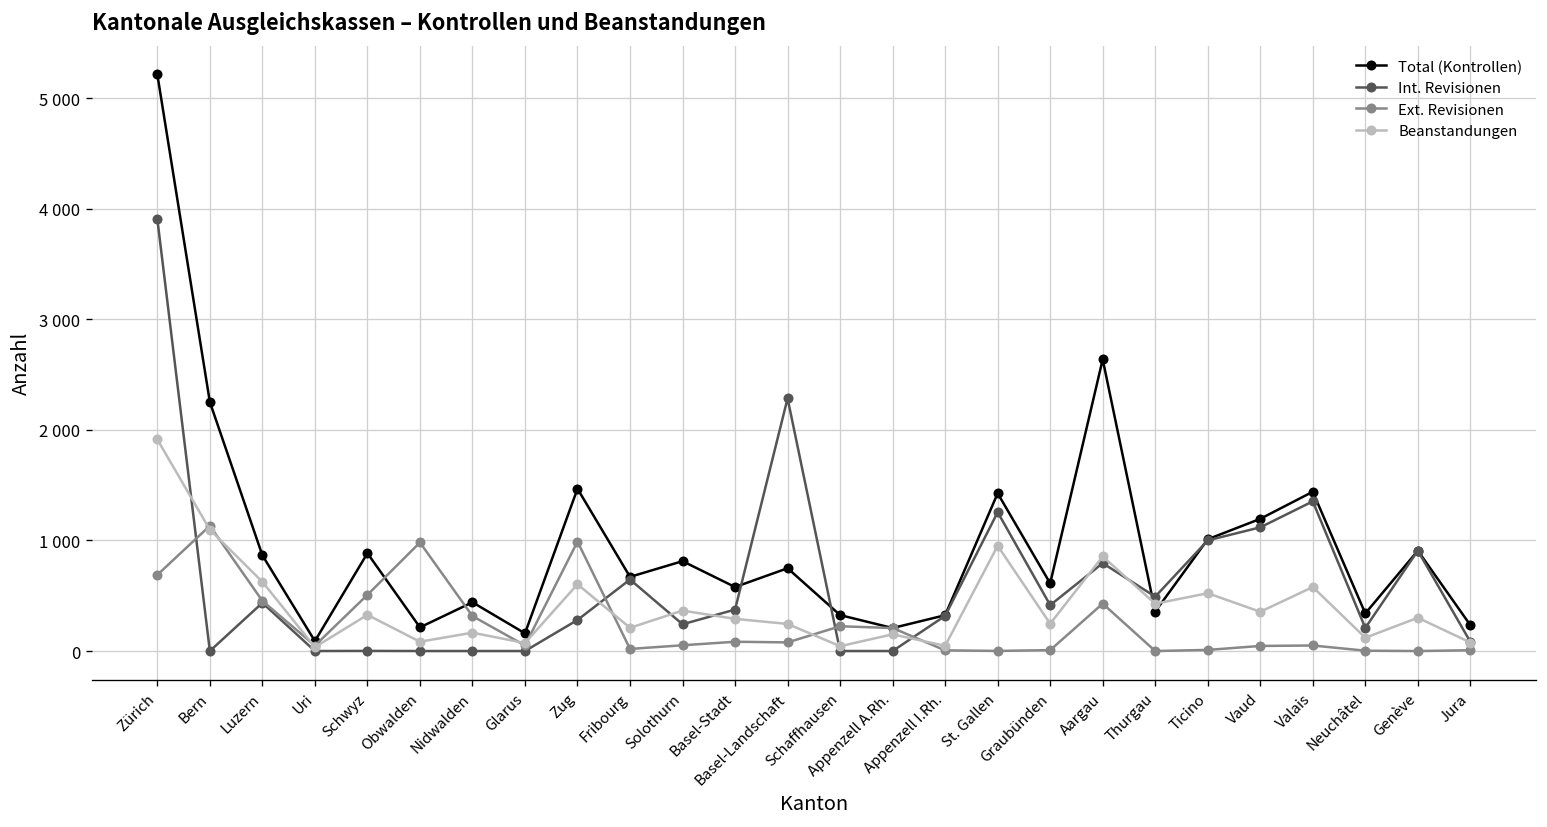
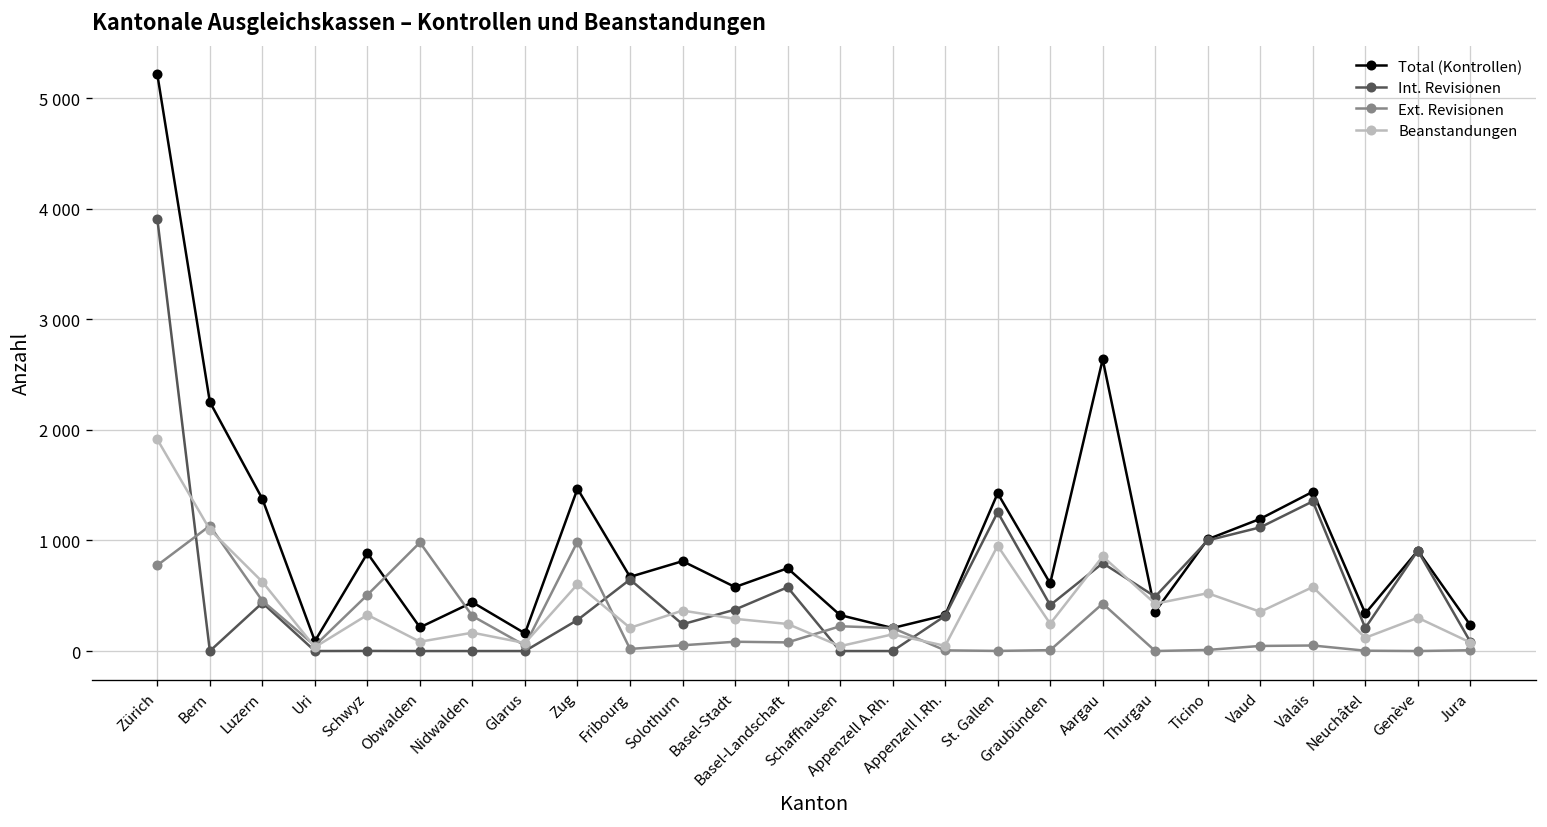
  {
    "Total (Kontrollen)": {
      "Zürich": 5200,
      "Bern": 2300,
-     "Luzern": 900,
+     "Luzern": 1400,
      "Uri": 100,
      "Schwyz": 900,
      "Obwalden": 200,
      "Nidwalden": 400,
      "Glarus": 200,
      "Zug": 1500,
      "Solothurn": 800,
      "Basel-Stadt": 600,
      "Basel-Landschaft": 700,
      "Schaffhausen": 300,
      "St. Gallen": 1400,
      "Graubünden": 600,
      "Aargau": 2600,
      "Thurgau": 400,
      "Vaud": 1200,
      "Valais": 1400,
      "Neuchâtel": 300,
      "Jura": 200
    },
    "Int. Revisionen": {
      "Zürich": 3900,
      "Bern": 0,
      "Uri": 0,
      "Schwyz": 0,
      "Obwalden": 0,
      "Nidwalden": 0,
      "Glarus": 0,
      "Zug": 300,
      "Solothurn": 200,
      "Basel-Stadt": 400,
-     "Basel-Landschaft": 2300,
+     "Basel-Landschaft": 600,
      "Schaffhausen": 0,
      "Appenzell A.Rh.": 0,
      "St. Gallen": 1300,
      "Graubünden": 400,
      "Aargau": 800,
      "Thurgau": 500,
      "Vaud": 1100,
      "Valais": 1400,
      "Neuchâtel": 200
    },
    "Ext. Revisionen": {
-     "Zürich": 700,
+     "Zürich": 800,
      "Bern": 1100,
      "Schwyz": 500,
      "Obwalden": 1000,
      "Nidwalden": 300,
      "Zug": 1000,
      "Fribourg": 0,
      "Solothurn": 100,
      "Basel-Stadt": 100,
      "Basel-Landschaft": 100,
      "Schaffhausen": 200,
      "Appenzell I.Rh.": 0,
      "St. Gallen": 0,
      "Graubünden": 0,
      "Aargau": 400,
      "Thurgau": 0,
      "Ticino": 0,
      "Vaud": 0,
      "Valais": 100,
      "Neuchâtel": 0,
      "Genève": 0,
      "Jura": 0
    },
    "Beanstandungen": {
      "Zürich": 1900,
      "Bern": 1100,
      "Luzern": 600,
      "Schwyz": 300,
      "Obwalden": 100,
      "Nidwalden": 200,
      "Zug": 600,
      "Fribourg": 200,
      "Solothurn": 400,
      "Basel-Stadt": 300,
      "Basel-Landschaft": 200,
      "Schaffhausen": 0,
      "Appenzell A.Rh.": 200,
      "Appenzell I.Rh.": 0,
      "St. Gallen": 1000,
      "Graubünden": 200,
      "Aargau": 900,
      "Thurgau": 400,
      "Ticino": 500,
      "Vaud": 400,
      "Valais": 600,
      "Neuchâtel": 100,
      "Genève": 300
    }
  }
